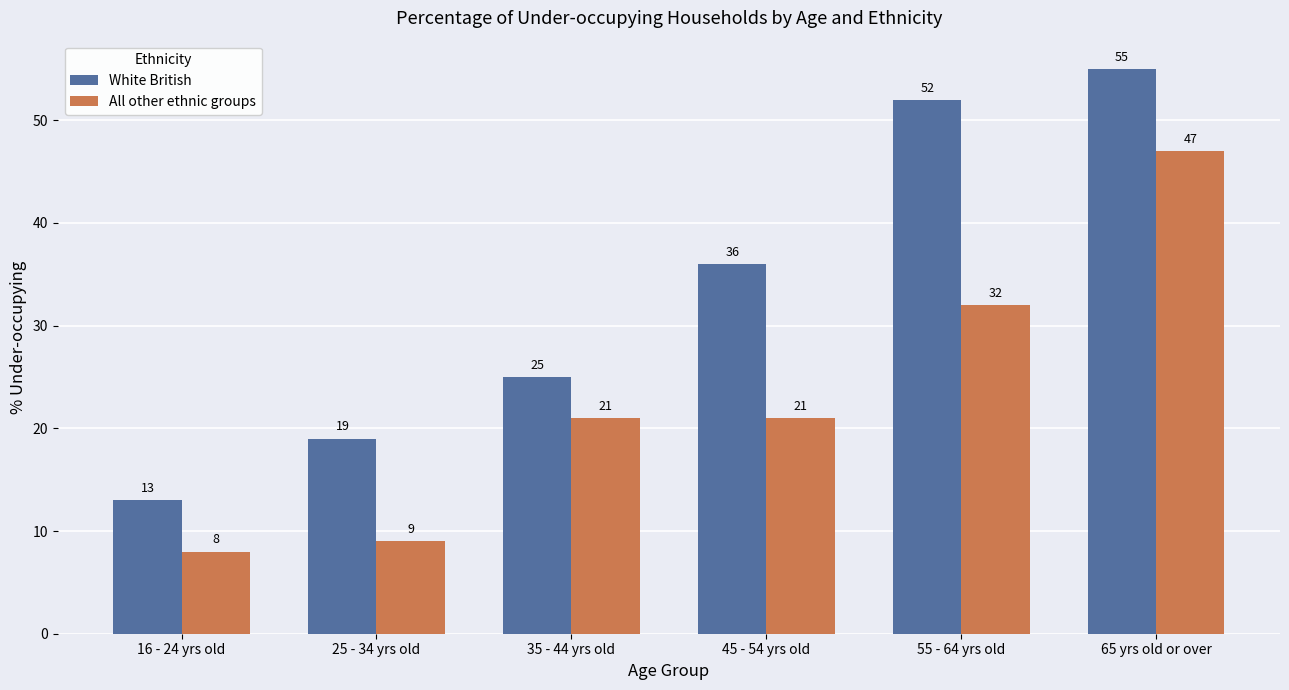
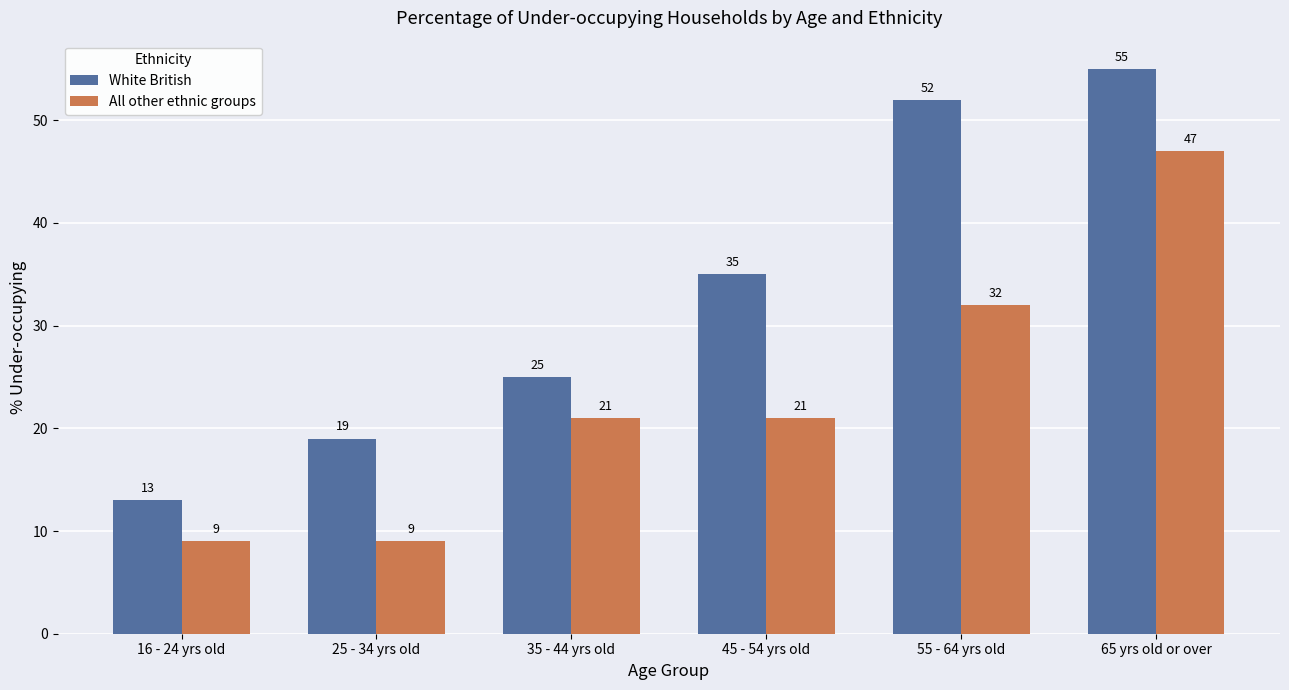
  {
    "White British": {
      "16 - 24 yrs old": 13,
      "25 - 34 yrs old": 19,
      "35 - 44 yrs old": 25,
-     "45 - 54 yrs old": 36,
+     "45 - 54 yrs old": 35,
      "55 - 64 yrs old": 52,
      "65 yrs old or over": 55
    },
    "All other ethnic groups": {
-     "16 - 24 yrs old": 8,
+     "16 - 24 yrs old": 9,
      "25 - 34 yrs old": 9,
      "35 - 44 yrs old": 21,
      "45 - 54 yrs old": 21,
      "55 - 64 yrs old": 32,
      "65 yrs old or over": 47
    }
  }
